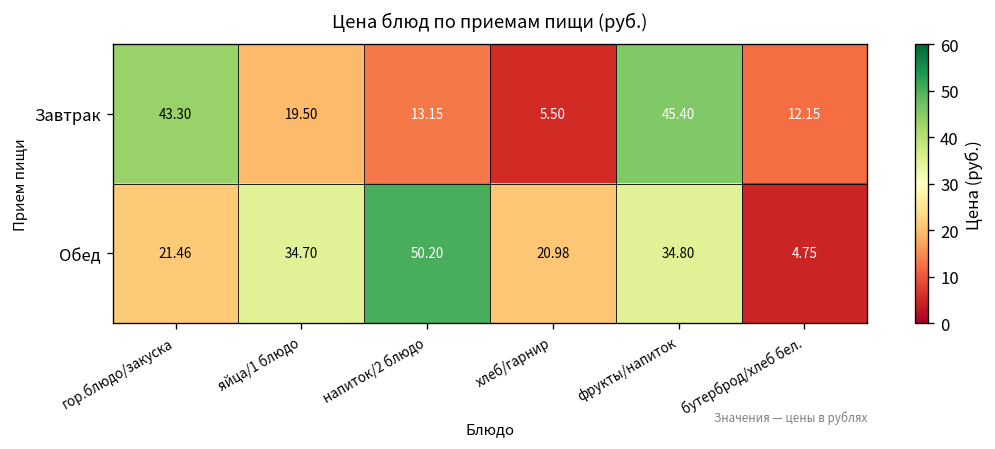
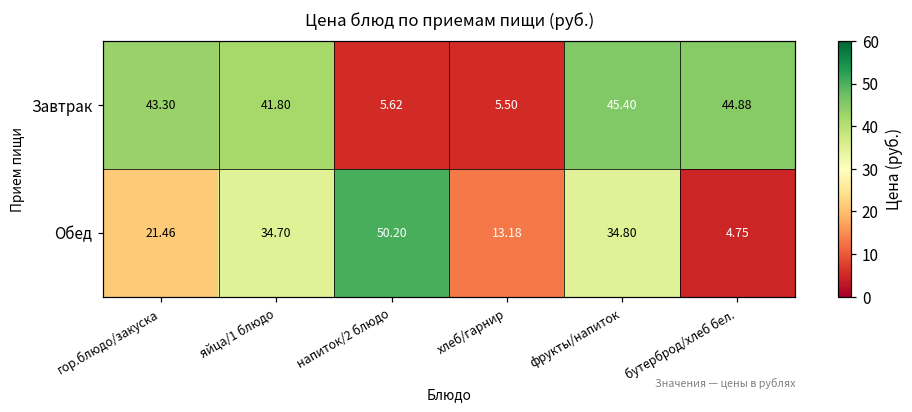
  {
    "Завтрак": {
      "гор.блюдо/закуска": 43.30,
-     "яйца/1 блюдо": 19.50,
-     "напиток/2 блюдо": 13.15,
+     "яйца/1 блюдо": 41.80,
+     "напиток/2 блюдо": 5.62,
      "хлеб/гарнир": 5.50,
      "фрукты/напиток": 45.40,
-     "бутерброд/хлеб бел.": 12.15
+     "бутерброд/хлеб бел.": 44.88
    },
    "Обед": {
      "гор.блюдо/закуска": 21.46,
      "яйца/1 блюдо": 34.70,
      "напиток/2 блюдо": 50.20,
-     "хлеб/гарнир": 20.98,
+     "хлеб/гарнир": 13.18,
      "фрукты/напиток": 34.80,
      "бутерброд/хлеб бел.": 4.75
    }
  }
